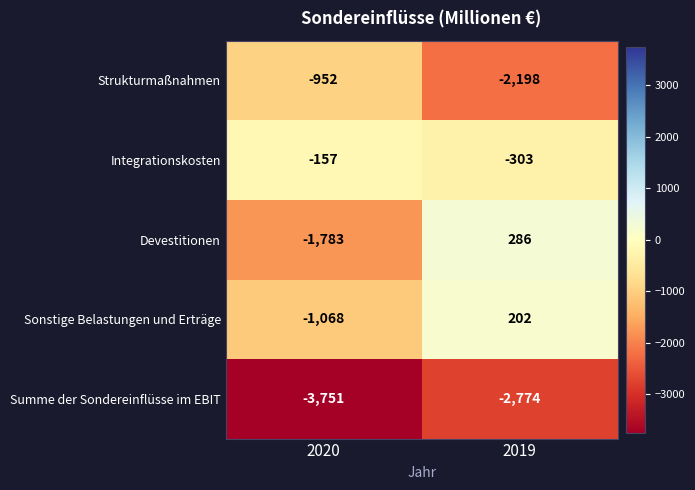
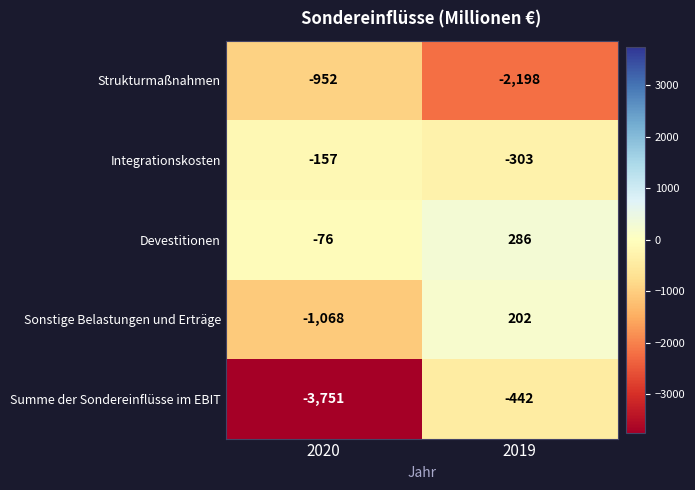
  {
    "Strukturmaßnahmen": {
      "2020": "-952",
      "2019": "-2,198"
    },
    "Integrationskosten": {
      "2020": "-157",
      "2019": "-303"
    },
    "Devestitionen": {
-     "2020": "-1,783",
+     "2020": "-76",
      "2019": "286"
    },
    "Sonstige Belastungen und Erträge": {
      "2020": "-1,068",
      "2019": "202"
    },
    "Summe der Sondereinflüsse im EBIT": {
      "2020": "-3,751",
-     "2019": "-2,774"
+     "2019": "-442"
    }
  }
